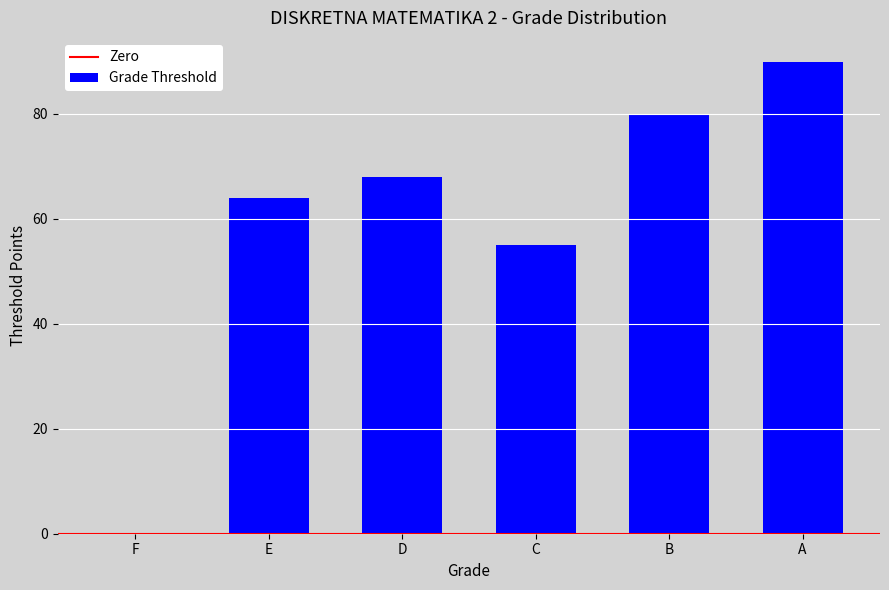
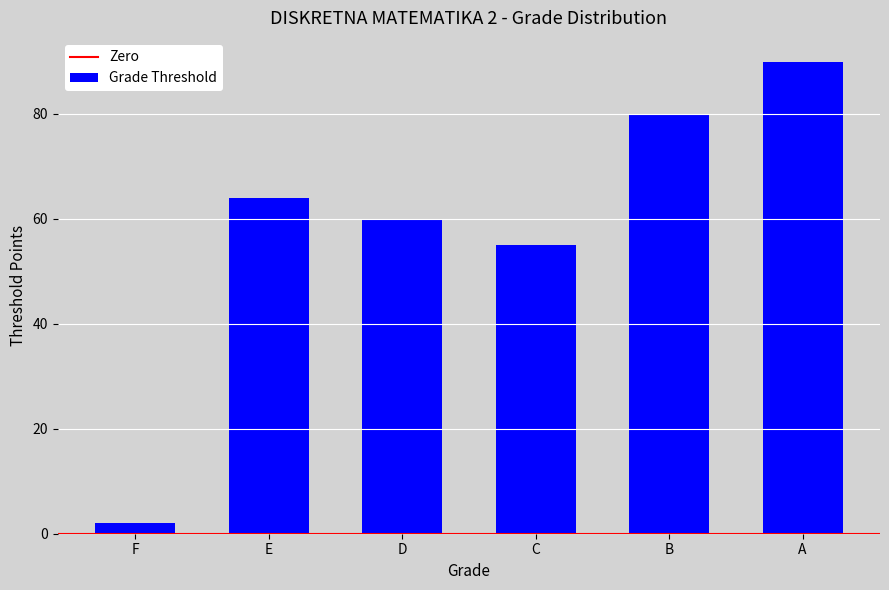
  {
-   "F": 0,
+   "F": 2,
    "E": 64,
-   "D": 68,
+   "D": 60,
    "C": 55,
    "B": 80,
    "A": 90
  }
